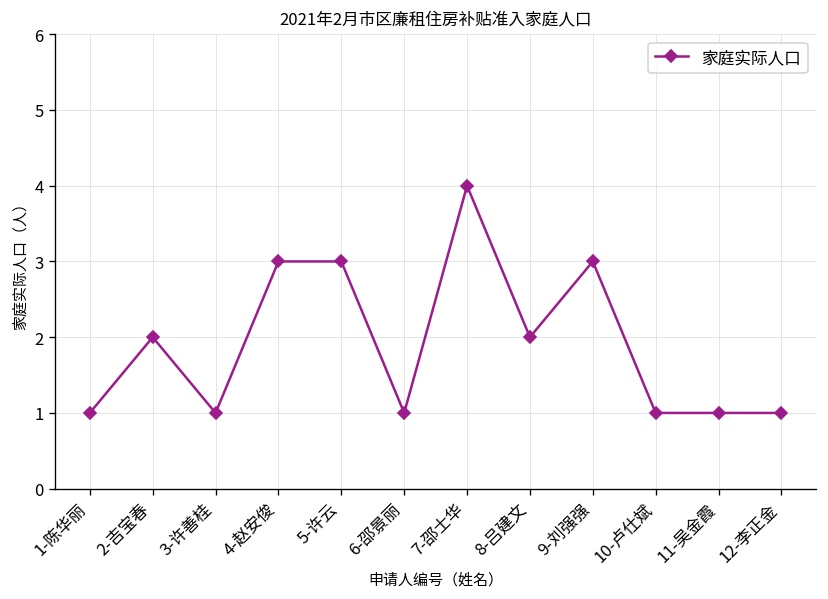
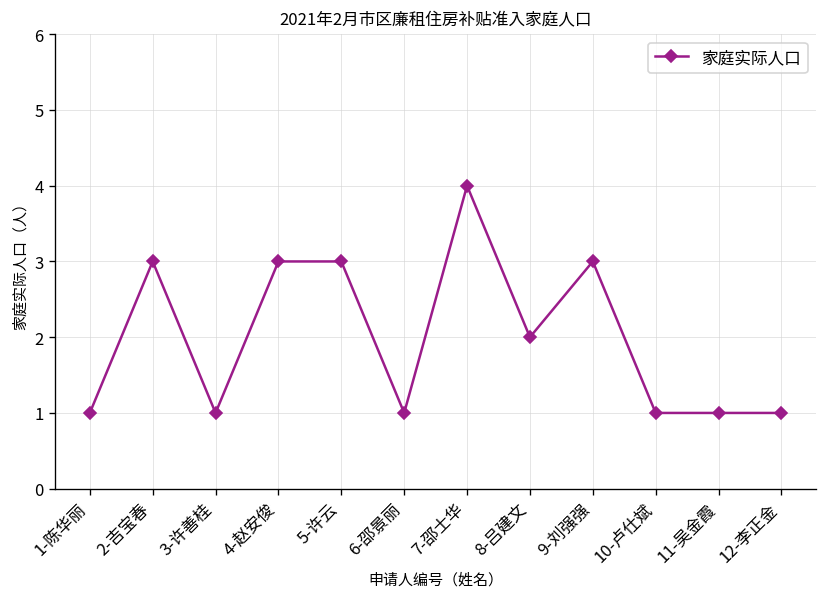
  {
    "1-陈华丽": 1,
-   "2-吉宝春": 2,
+   "2-吉宝春": 3,
    "3-许善桂": 1,
    "4-赵安俊": 3,
    "5-许云": 3,
    "6-邵景丽": 1,
    "7-邵士华": 4,
    "8-吕建文": 2,
    "9-刘强强": 3,
    "10-卢仕斌": 1,
    "11-吴金霞": 1,
    "12-李正金": 1
  }
